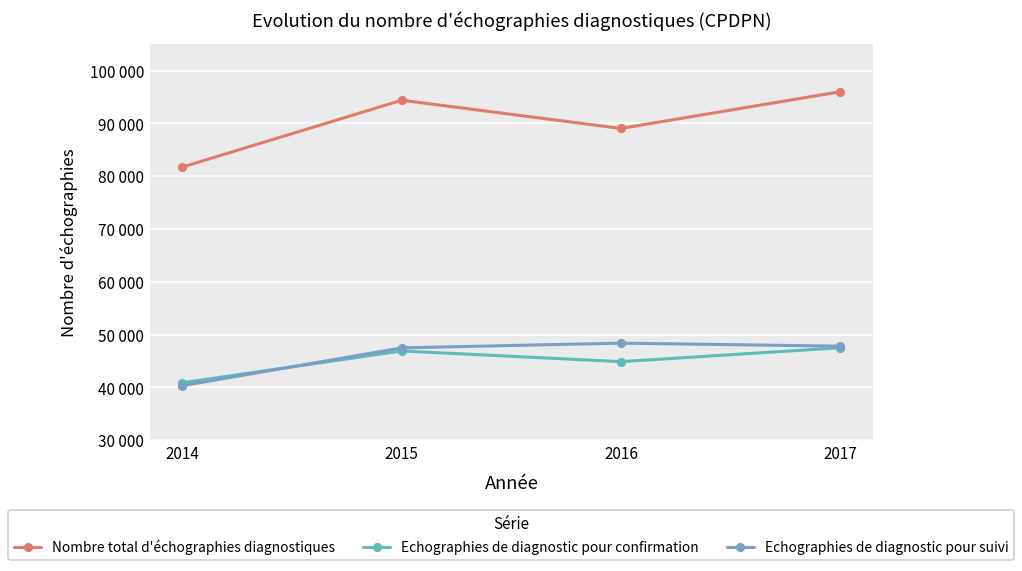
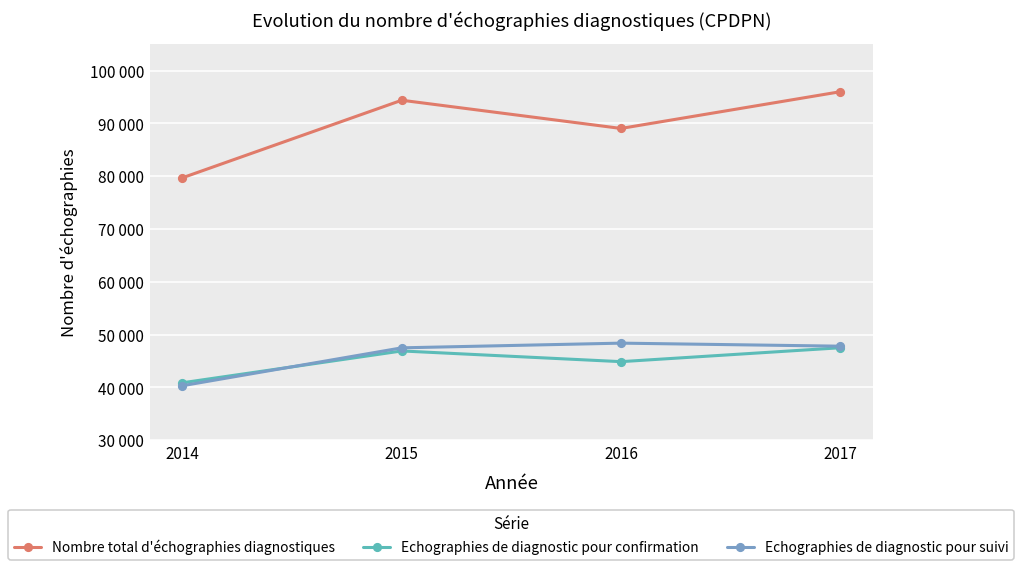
  {
    "Nombre total d'échographies diagnostiques": {
-     "2014": 82000,
+     "2014": 80000,
      "2015": 94000,
      "2016": 89000,
      "2017": 96000
    }
  }
